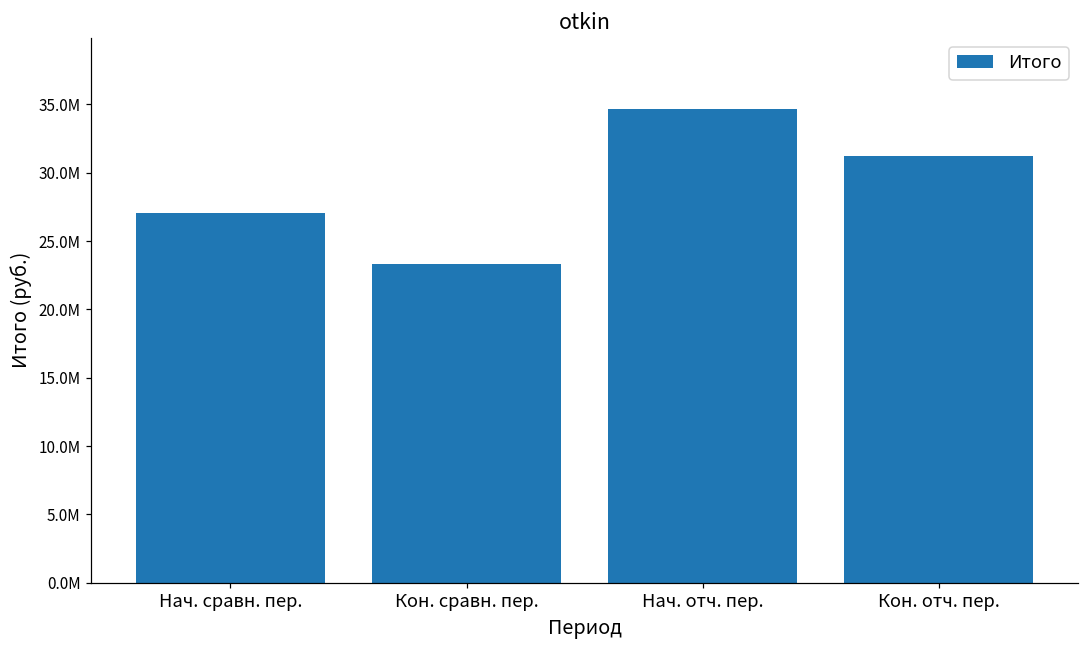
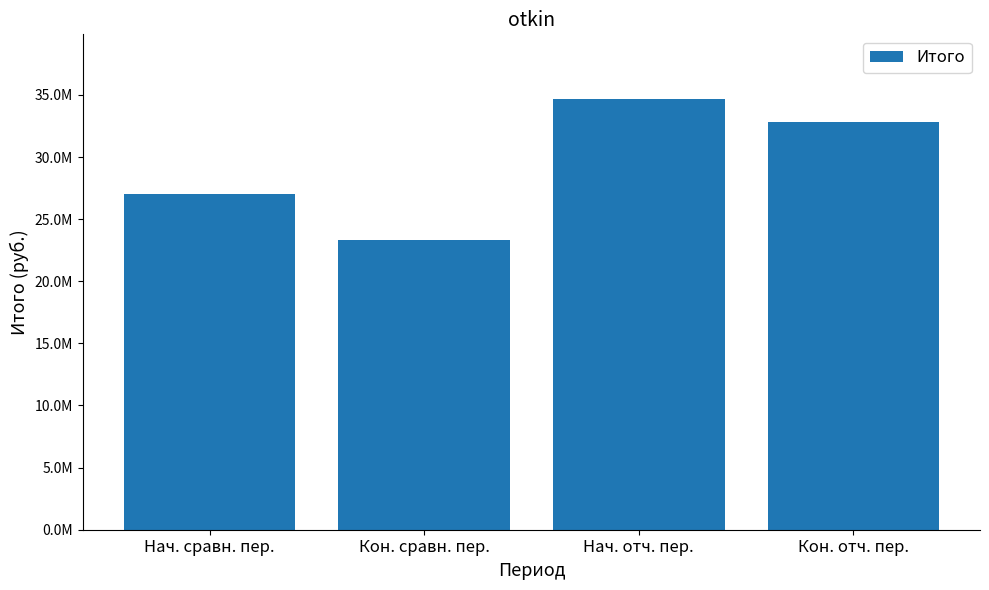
  {
    "Нач. сравн. пер.": 27000000,
    "Кон. сравн. пер.": 23300000,
    "Нач. отч. пер.": 34700000,
-   "Кон. отч. пер.": 31200000
+   "Кон. отч. пер.": 32800000
  }
